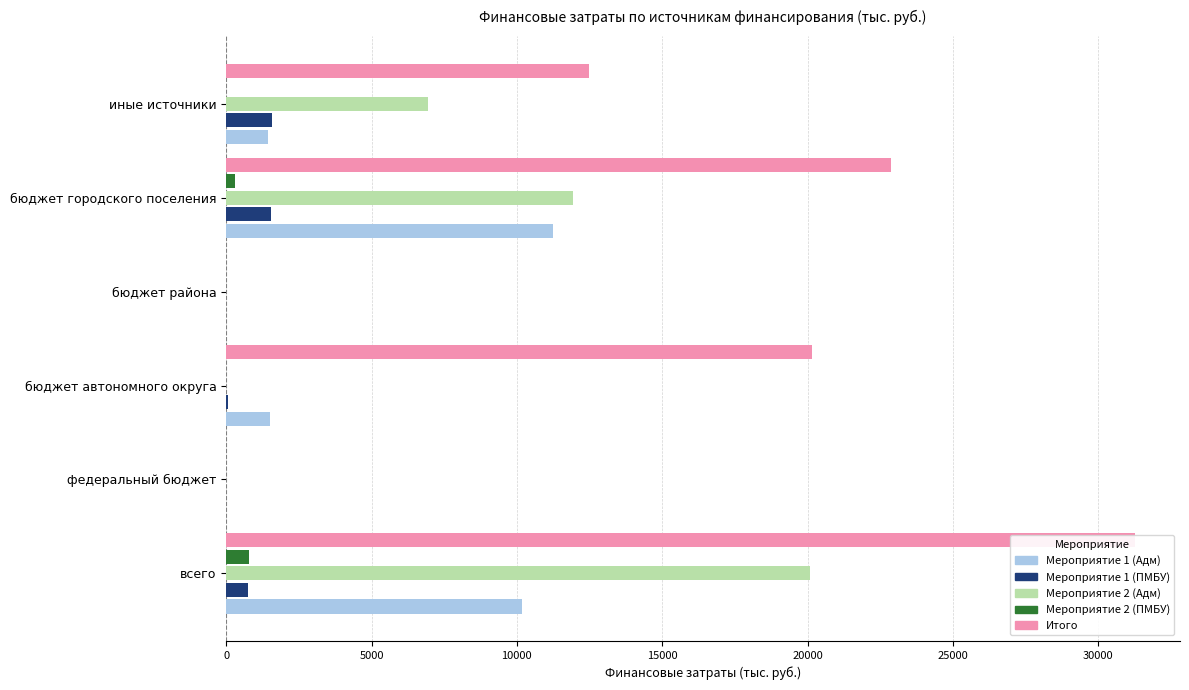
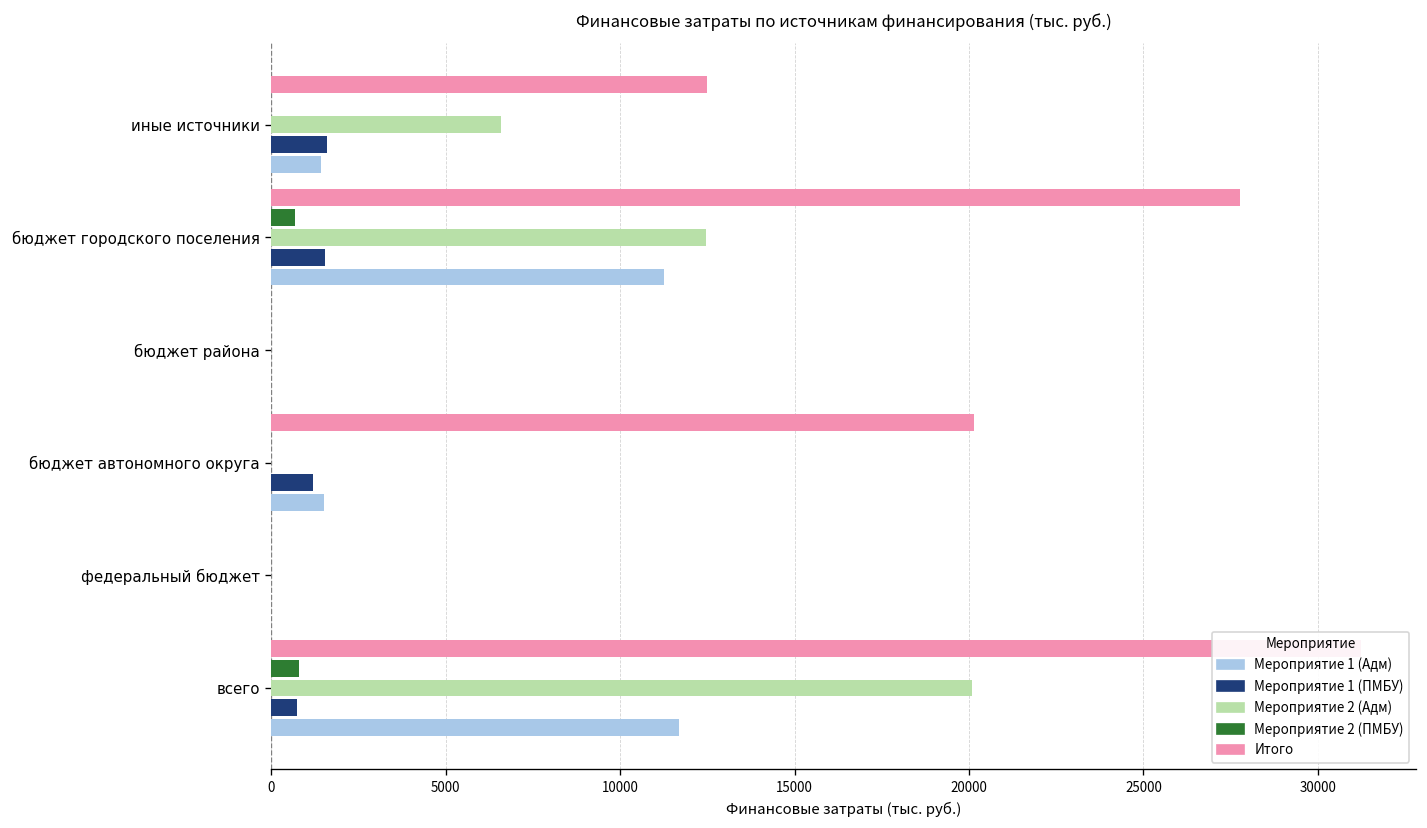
  {
    "Мероприятие 1 (Адм)": {
      "иные источники": 1400,
      "бюджет городского поселения": 11300,
      "бюджет района": 0,
      "бюджет автономного округа": 1500,
      "федеральный бюджет": 0,
-     "всего": 10200
+     "всего": 11700
    },
    "Мероприятие 1 (ПМБУ)": {
      "иные источники": 1600,
      "бюджет городского поселения": 1500,
      "бюджет района": 0,
-     "бюджет автономного округа": 0,
+     "бюджет автономного округа": 1200,
      "федеральный бюджет": 0,
      "всего": 700
    },
    "Мероприятие 2 (Адм)": {
-     "иные источники": 6900,
-     "бюджет городского поселения": 11900,
+     "иные источники": 6600,
+     "бюджет городского поселения": 12500,
      "бюджет района": 0,
      "бюджет автономного округа": 0,
      "федеральный бюджет": 0,
      "всего": 20100
    },
    "Мероприятие 2 (ПМБУ)": {
      "иные источники": 0,
-     "бюджет городского поселения": 300,
+     "бюджет городского поселения": 700,
      "бюджет района": 0,
      "бюджет автономного округа": 0,
      "федеральный бюджет": 0,
      "всего": 800
    },
    "Итого": {
      "иные источники": 12500,
-     "бюджет городского поселения": 22900,
+     "бюджет городского поселения": 27800,
      "бюджет района": 0,
      "бюджет автономного округа": 20200,
      "федеральный бюджет": 0
    }
  }
